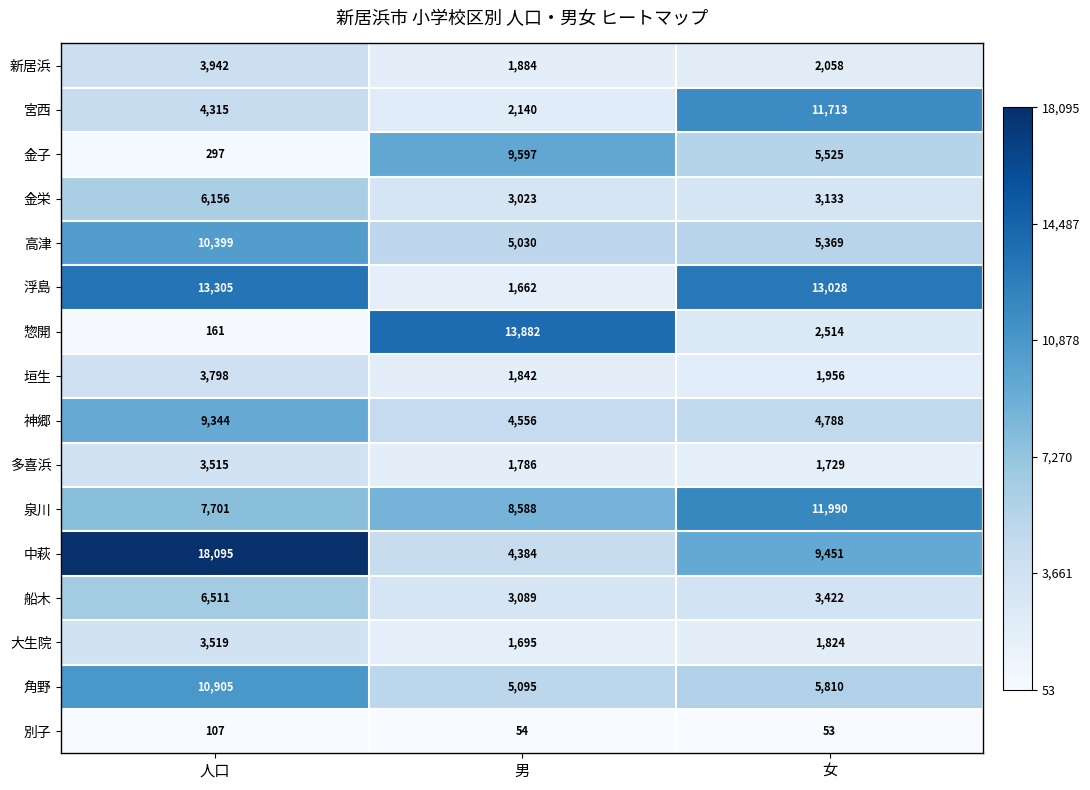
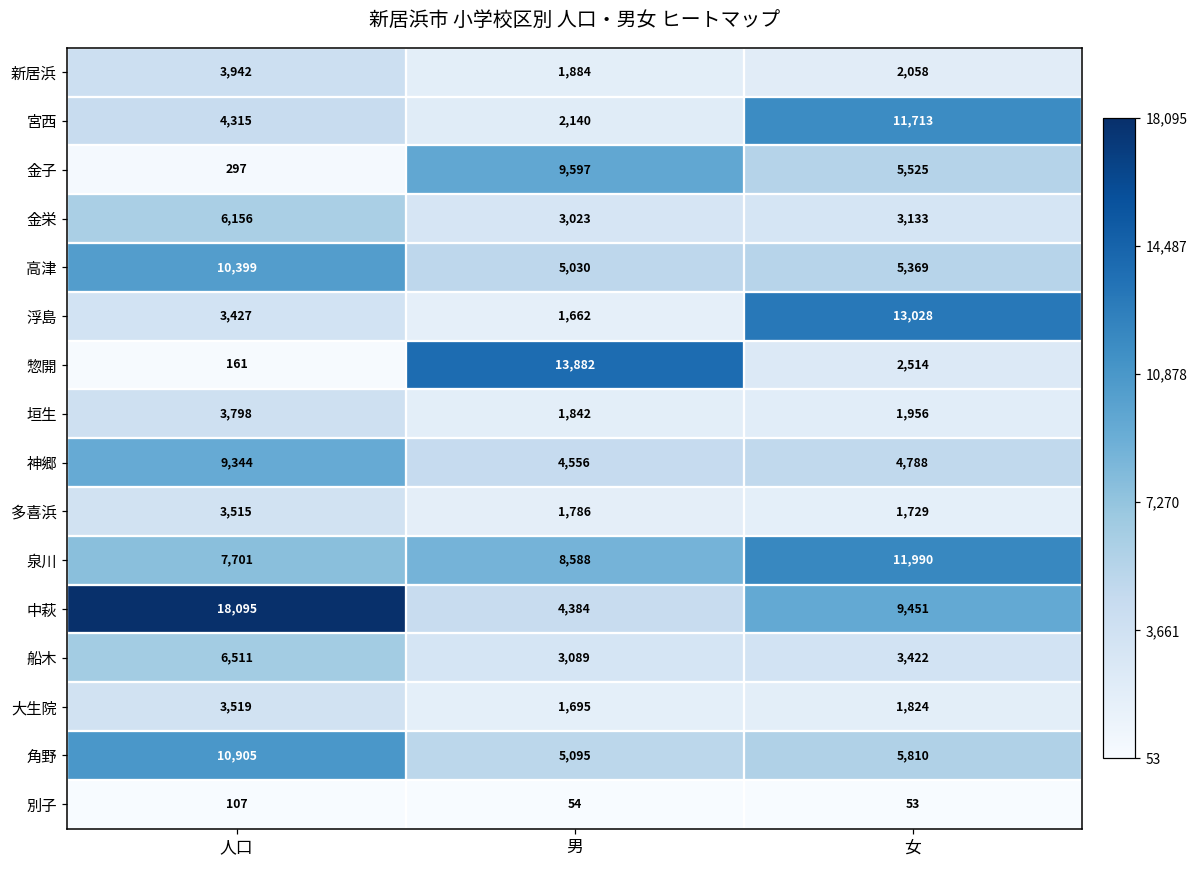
  {
    "新居浜": {
      "人口": "3,942",
      "男": "1,884",
      "女": "2,058"
    },
    "宮西": {
      "人口": "4,315",
      "男": "2,140",
      "女": "11,713"
    },
    "金子": {
      "人口": "297",
      "男": "9,597",
      "女": "5,525"
    },
    "金栄": {
      "人口": "6,156",
      "男": "3,023",
      "女": "3,133"
    },
    "高津": {
      "人口": "10,399",
      "男": "5,030",
      "女": "5,369"
    },
    "浮島": {
-     "人口": "13,305",
+     "人口": "3,427",
      "男": "1,662",
      "女": "13,028"
    },
    "惣開": {
      "人口": "161",
      "男": "13,882",
      "女": "2,514"
    },
    "垣生": {
      "人口": "3,798",
      "男": "1,842",
      "女": "1,956"
    },
    "神郷": {
      "人口": "9,344",
      "男": "4,556",
      "女": "4,788"
    },
    "多喜浜": {
      "人口": "3,515",
      "男": "1,786",
      "女": "1,729"
    },
    "泉川": {
      "人口": "7,701",
      "男": "8,588",
      "女": "11,990"
    },
    "中萩": {
      "人口": "18,095",
      "男": "4,384",
      "女": "9,451"
    },
    "船木": {
      "人口": "6,511",
      "男": "3,089",
      "女": "3,422"
    },
    "大生院": {
      "人口": "3,519",
      "男": "1,695",
      "女": "1,824"
    },
    "角野": {
      "人口": "10,905",
      "男": "5,095",
      "女": "5,810"
    },
    "別子": {
      "人口": "107",
      "男": "54",
      "女": "53"
    }
  }
